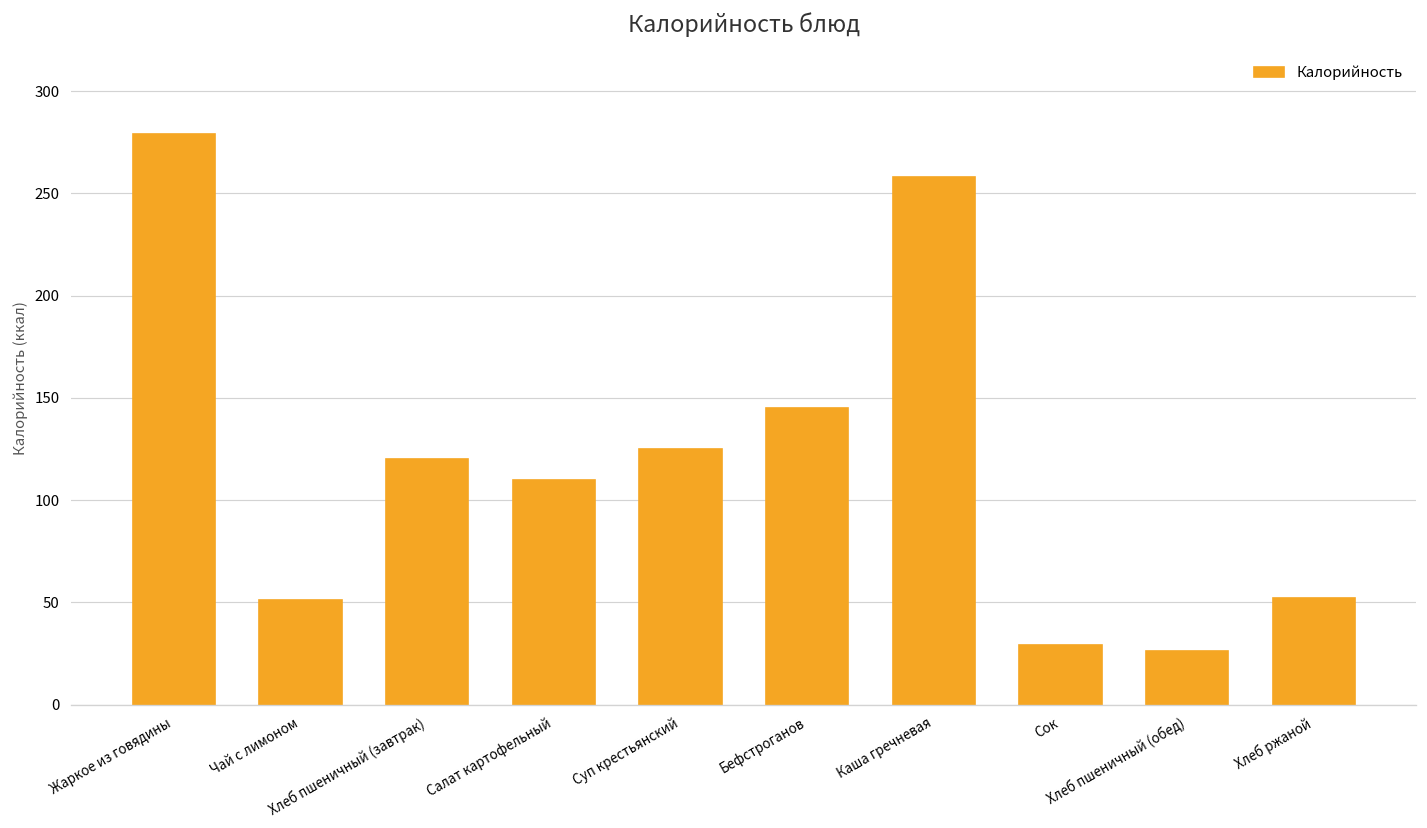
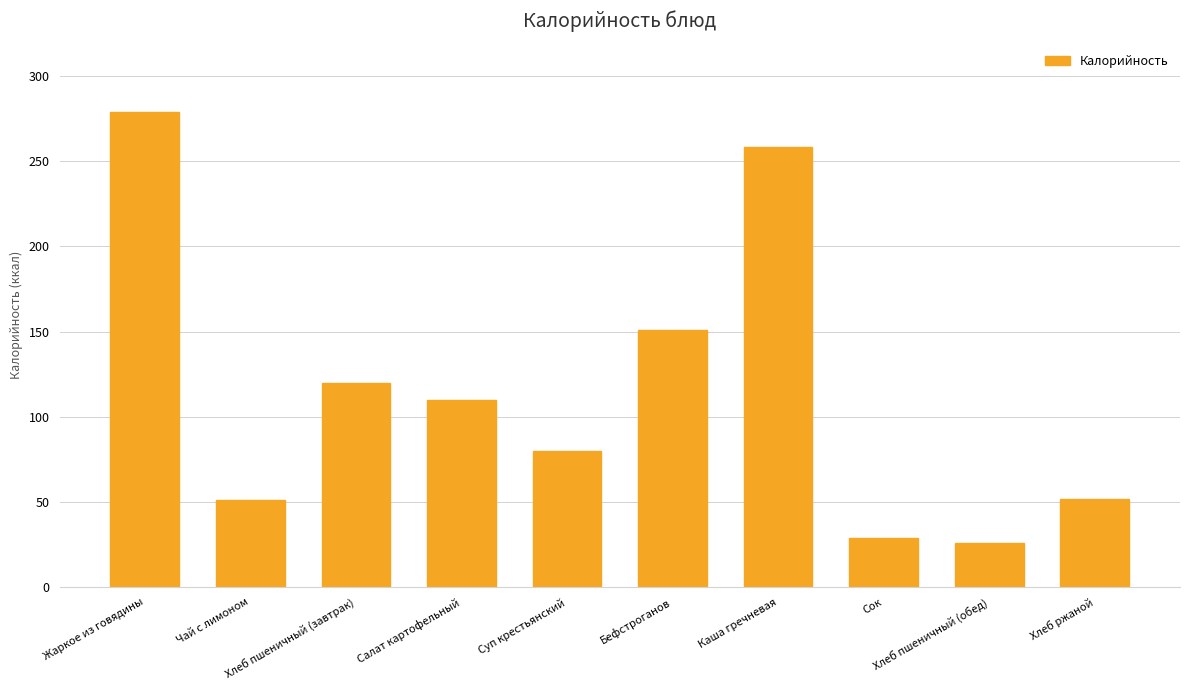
  {
    "Жаркое из говядины": 279,
    "Чай с лимоном": 51,
    "Хлеб пшеничный (завтрак)": 120,
    "Салат картофельный": 110,
-   "Суп крестьянский": 125,
-   "Бефстроганов": 145,
+   "Суп крестьянский": 80,
+   "Бефстроганов": 151,
    "Каша гречневая": 258,
    "Сок": 29,
    "Хлеб пшеничный (обед)": 26,
    "Хлеб ржаной": 52
  }
